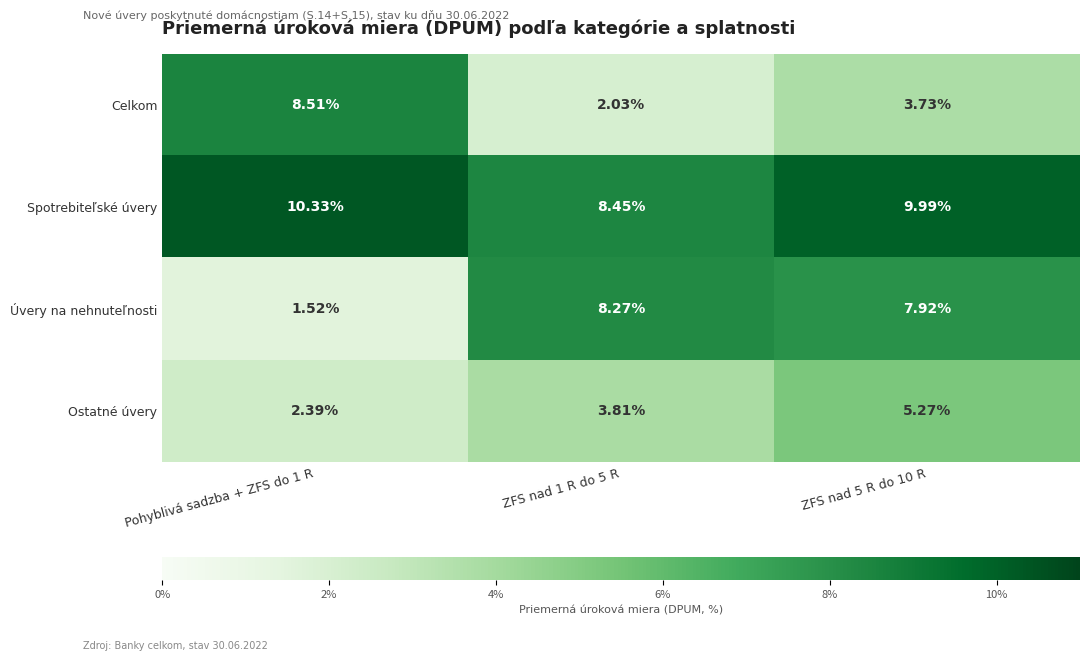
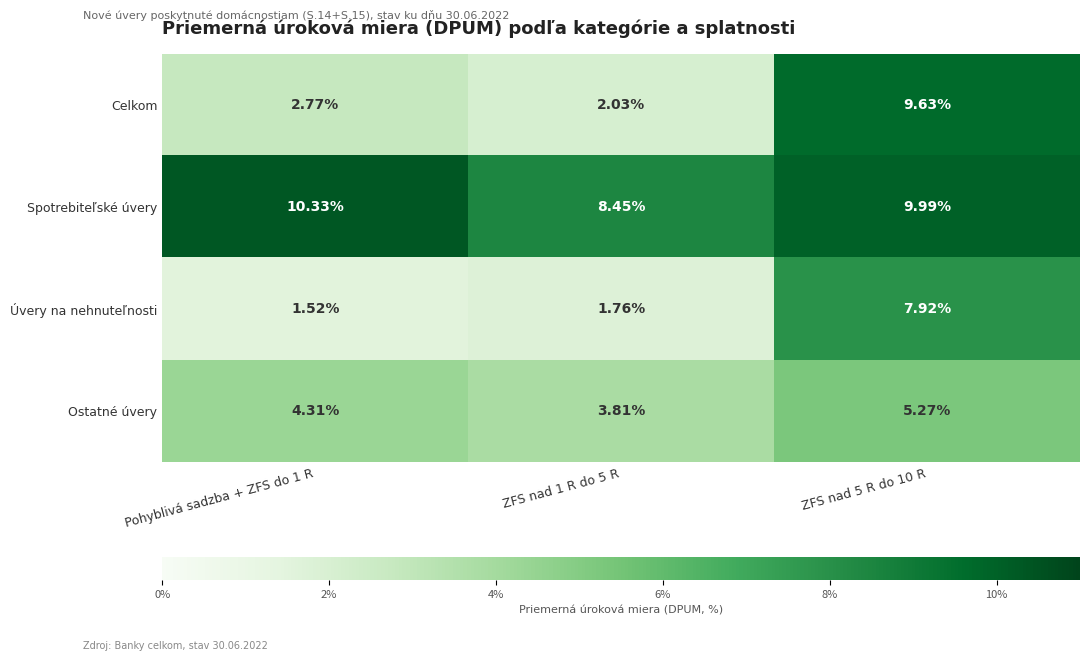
  {
    "Celkom": {
-     "Pohyblivá sadzba + ZFS do 1 R": "8.51%",
+     "Pohyblivá sadzba + ZFS do 1 R": "2.77%",
      "ZFS nad 1 R do 5 R": "2.03%",
-     "ZFS nad 5 R do 10 R": "3.73%"
+     "ZFS nad 5 R do 10 R": "9.63%"
    },
    "Spotrebiteľské úvery": {
      "Pohyblivá sadzba + ZFS do 1 R": "10.33%",
      "ZFS nad 1 R do 5 R": "8.45%",
      "ZFS nad 5 R do 10 R": "9.99%"
    },
    "Úvery na nehnuteľnosti": {
      "Pohyblivá sadzba + ZFS do 1 R": "1.52%",
-     "ZFS nad 1 R do 5 R": "8.27%",
+     "ZFS nad 1 R do 5 R": "1.76%",
      "ZFS nad 5 R do 10 R": "7.92%"
    },
    "Ostatné úvery": {
-     "Pohyblivá sadzba + ZFS do 1 R": "2.39%",
+     "Pohyblivá sadzba + ZFS do 1 R": "4.31%",
      "ZFS nad 1 R do 5 R": "3.81%",
      "ZFS nad 5 R do 10 R": "5.27%"
    }
  }
